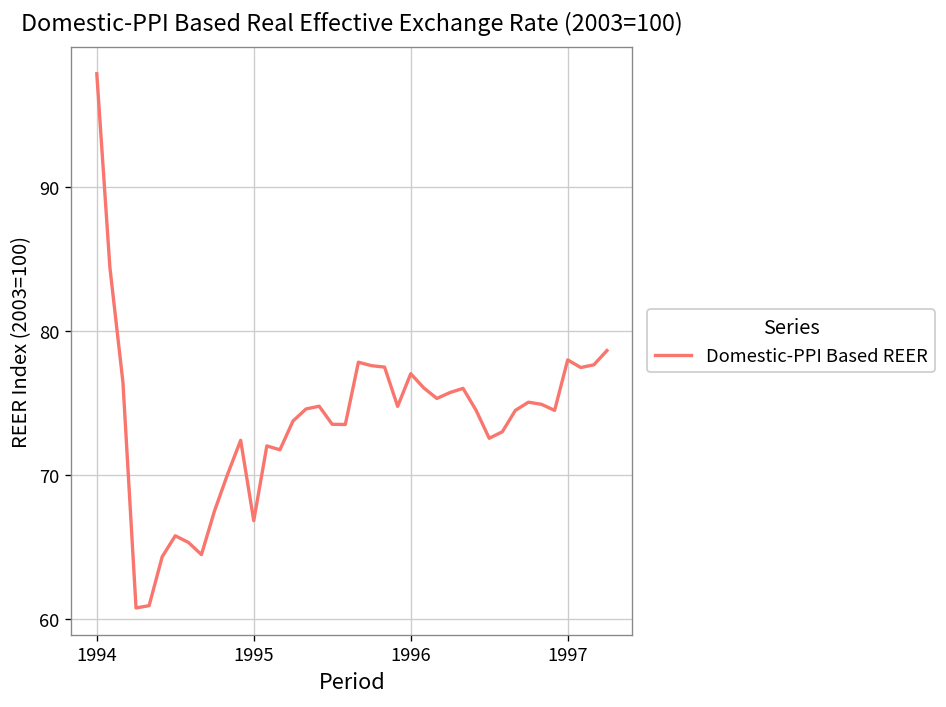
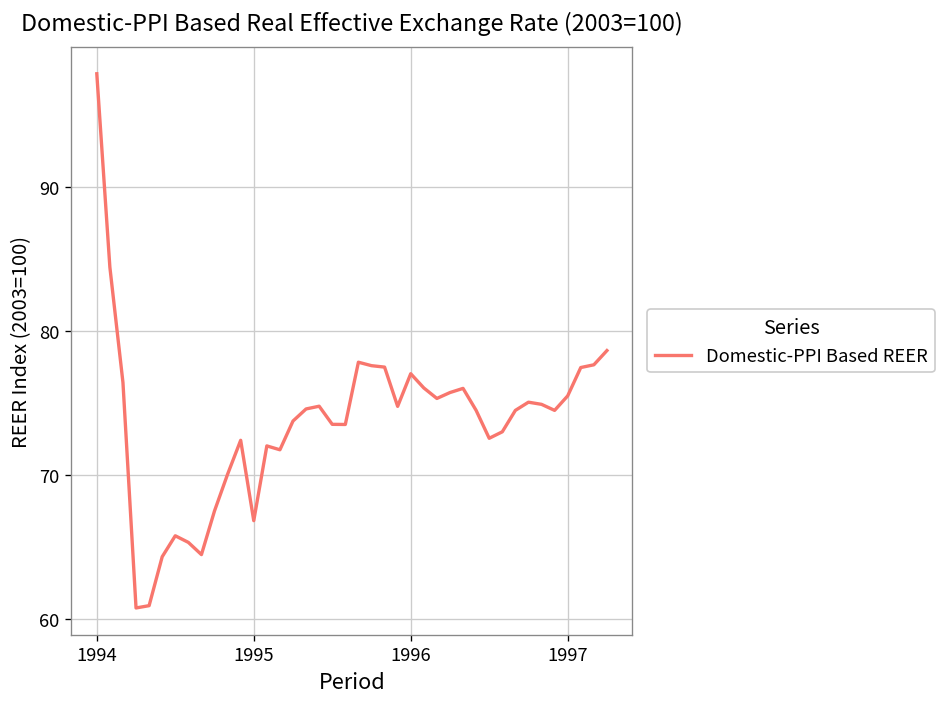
  {
    "1994": 97.9,
    "1995": 66.8,
    "1996": 77.0,
-   "1997": 78.0
+   "1997": 75.5
  }
